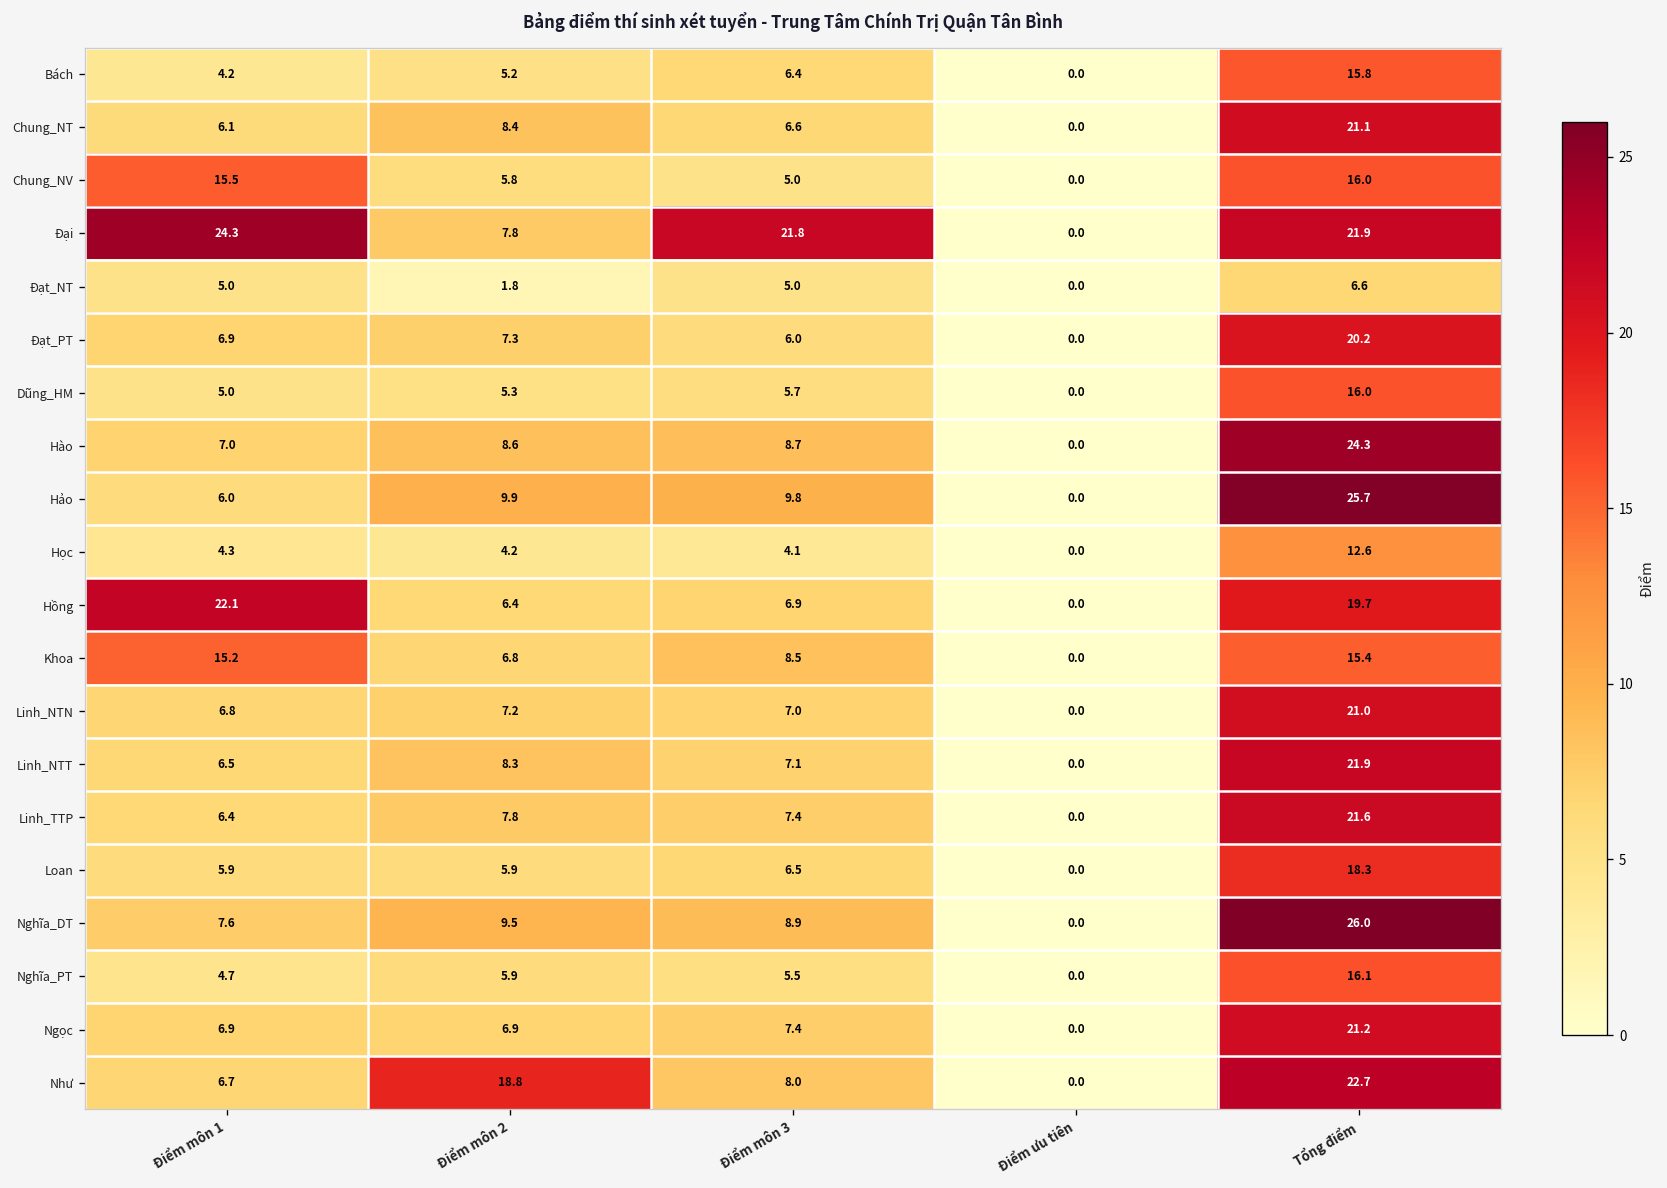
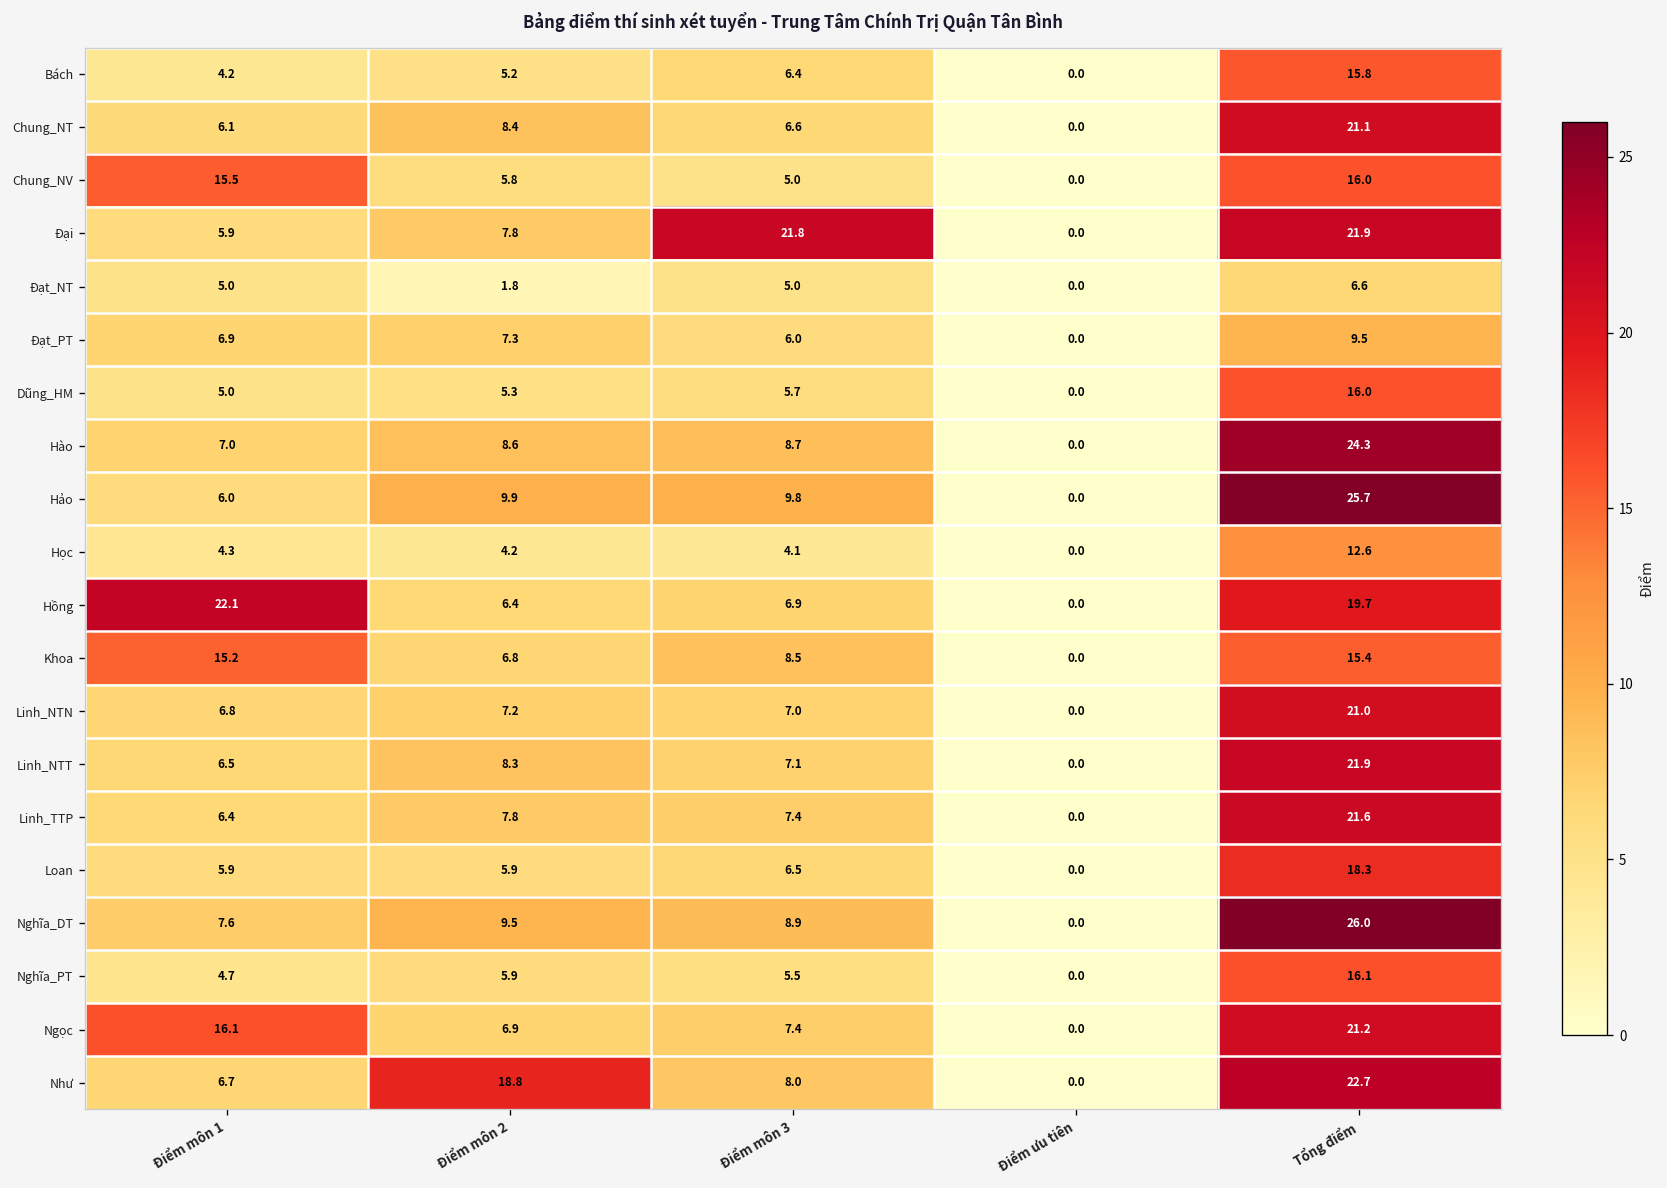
  {
    "Bách": {
      "Điểm môn 1": 4.2,
      "Điểm môn 2": 5.2,
      "Điểm môn 3": 6.4,
      "Điểm ưu tiên": 0.0,
      "Tổng điểm": 15.8
    },
    "Chung_NT": {
      "Điểm môn 1": 6.1,
      "Điểm môn 2": 8.4,
      "Điểm môn 3": 6.6,
      "Điểm ưu tiên": 0.0,
      "Tổng điểm": 21.1
    },
    "Chung_NV": {
      "Điểm môn 1": 15.5,
      "Điểm môn 2": 5.8,
      "Điểm môn 3": 5.0,
      "Điểm ưu tiên": 0.0,
      "Tổng điểm": 16.0
    },
    "Đại": {
-     "Điểm môn 1": 24.3,
+     "Điểm môn 1": 5.9,
      "Điểm môn 2": 7.8,
      "Điểm môn 3": 21.8,
      "Điểm ưu tiên": 0.0,
      "Tổng điểm": 21.9
    },
    "Đạt_NT": {
      "Điểm môn 1": 5.0,
      "Điểm môn 2": 1.8,
      "Điểm môn 3": 5.0,
      "Điểm ưu tiên": 0.0,
      "Tổng điểm": 6.6
    },
    "Đạt_PT": {
      "Điểm môn 1": 6.9,
      "Điểm môn 2": 7.3,
      "Điểm môn 3": 6.0,
      "Điểm ưu tiên": 0.0,
-     "Tổng điểm": 20.2
+     "Tổng điểm": 9.5
    },
    "Dũng_HM": {
      "Điểm môn 1": 5.0,
      "Điểm môn 2": 5.3,
      "Điểm môn 3": 5.7,
      "Điểm ưu tiên": 0.0,
      "Tổng điểm": 16.0
    },
    "Hào": {
      "Điểm môn 1": 7.0,
      "Điểm môn 2": 8.6,
      "Điểm môn 3": 8.7,
      "Điểm ưu tiên": 0.0,
      "Tổng điểm": 24.3
    },
    "Hảo": {
      "Điểm môn 1": 6.0,
      "Điểm môn 2": 9.9,
      "Điểm môn 3": 9.8,
      "Điểm ưu tiên": 0.0,
      "Tổng điểm": 25.7
    },
    "Học": {
      "Điểm môn 1": 4.3,
      "Điểm môn 2": 4.2,
      "Điểm môn 3": 4.1,
      "Điểm ưu tiên": 0.0,
      "Tổng điểm": 12.6
    },
    "Hồng": {
      "Điểm môn 1": 22.1,
      "Điểm môn 2": 6.4,
      "Điểm môn 3": 6.9,
      "Điểm ưu tiên": 0.0,
      "Tổng điểm": 19.7
    },
    "Khoa": {
      "Điểm môn 1": 15.2,
      "Điểm môn 2": 6.8,
      "Điểm môn 3": 8.5,
      "Điểm ưu tiên": 0.0,
      "Tổng điểm": 15.4
    },
    "Linh_NTN": {
      "Điểm môn 1": 6.8,
      "Điểm môn 2": 7.2,
      "Điểm môn 3": 7.0,
      "Điểm ưu tiên": 0.0,
      "Tổng điểm": 21.0
    },
    "Linh_NTT": {
      "Điểm môn 1": 6.5,
      "Điểm môn 2": 8.3,
      "Điểm môn 3": 7.1,
      "Điểm ưu tiên": 0.0,
      "Tổng điểm": 21.9
    },
    "Linh_TTP": {
      "Điểm môn 1": 6.4,
      "Điểm môn 2": 7.8,
      "Điểm môn 3": 7.4,
      "Điểm ưu tiên": 0.0,
      "Tổng điểm": 21.6
    },
    "Loan": {
      "Điểm môn 1": 5.9,
      "Điểm môn 2": 5.9,
      "Điểm môn 3": 6.5,
      "Điểm ưu tiên": 0.0,
      "Tổng điểm": 18.3
    },
    "Nghĩa_DT": {
      "Điểm môn 1": 7.6,
      "Điểm môn 2": 9.5,
      "Điểm môn 3": 8.9,
      "Điểm ưu tiên": 0.0,
      "Tổng điểm": 26.0
    },
    "Nghĩa_PT": {
      "Điểm môn 1": 4.7,
      "Điểm môn 2": 5.9,
      "Điểm môn 3": 5.5,
      "Điểm ưu tiên": 0.0,
      "Tổng điểm": 16.1
    },
    "Ngọc": {
-     "Điểm môn 1": 6.9,
+     "Điểm môn 1": 16.1,
      "Điểm môn 2": 6.9,
      "Điểm môn 3": 7.4,
      "Điểm ưu tiên": 0.0,
      "Tổng điểm": 21.2
    },
    "Như": {
      "Điểm môn 1": 6.7,
      "Điểm môn 2": 18.8,
      "Điểm môn 3": 8.0,
      "Điểm ưu tiên": 0.0,
      "Tổng điểm": 22.7
    }
  }
